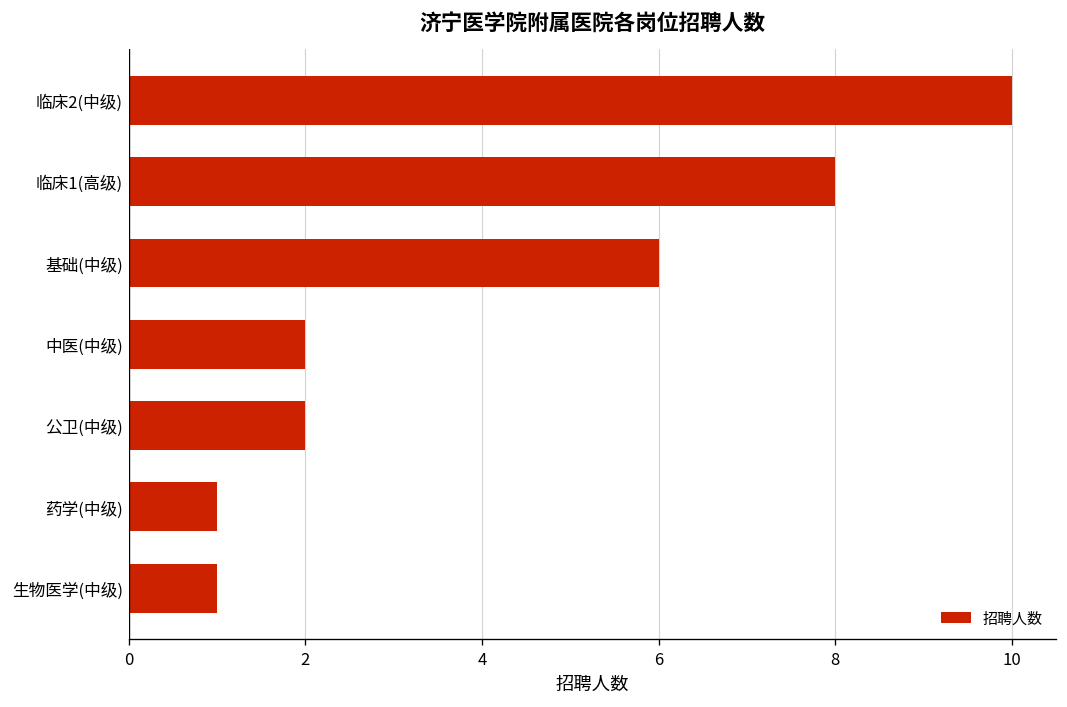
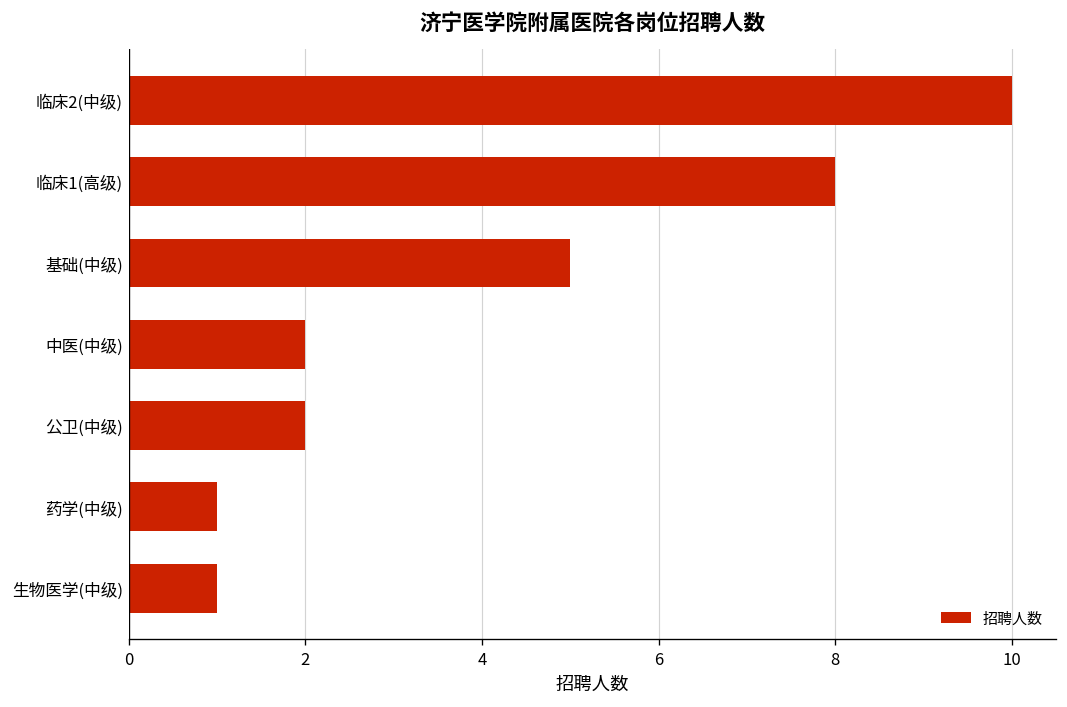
  {
    "临床2(中级)": 10,
    "临床1(高级)": 8,
-   "基础(中级)": 6,
+   "基础(中级)": 5,
    "中医(中级)": 2,
    "公卫(中级)": 2,
    "药学(中级)": 1,
    "生物医学(中级)": 1
  }
